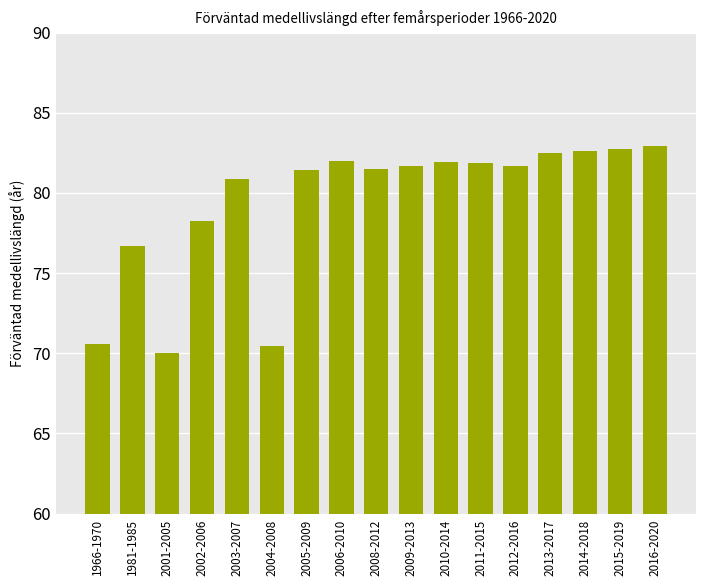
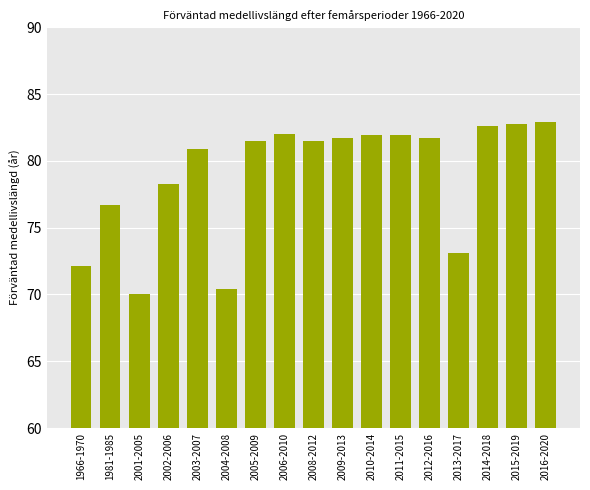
  {
-   "1966-1970": 70.6,
+   "1966-1970": 72.1,
    "1981-1985": 76.7,
    "2001-2005": 70.0,
    "2002-2006": 78.3,
    "2003-2007": 80.9,
    "2004-2008": 70.4,
    "2005-2009": 81.5,
    "2006-2010": 82.0,
    "2008-2012": 81.5,
    "2009-2013": 81.7,
    "2010-2014": 82.0,
    "2011-2015": 81.9,
    "2012-2016": 81.7,
-   "2013-2017": 82.5,
+   "2013-2017": 73.1,
    "2014-2018": 82.6,
    "2015-2019": 82.8,
    "2016-2020": 82.9
  }
